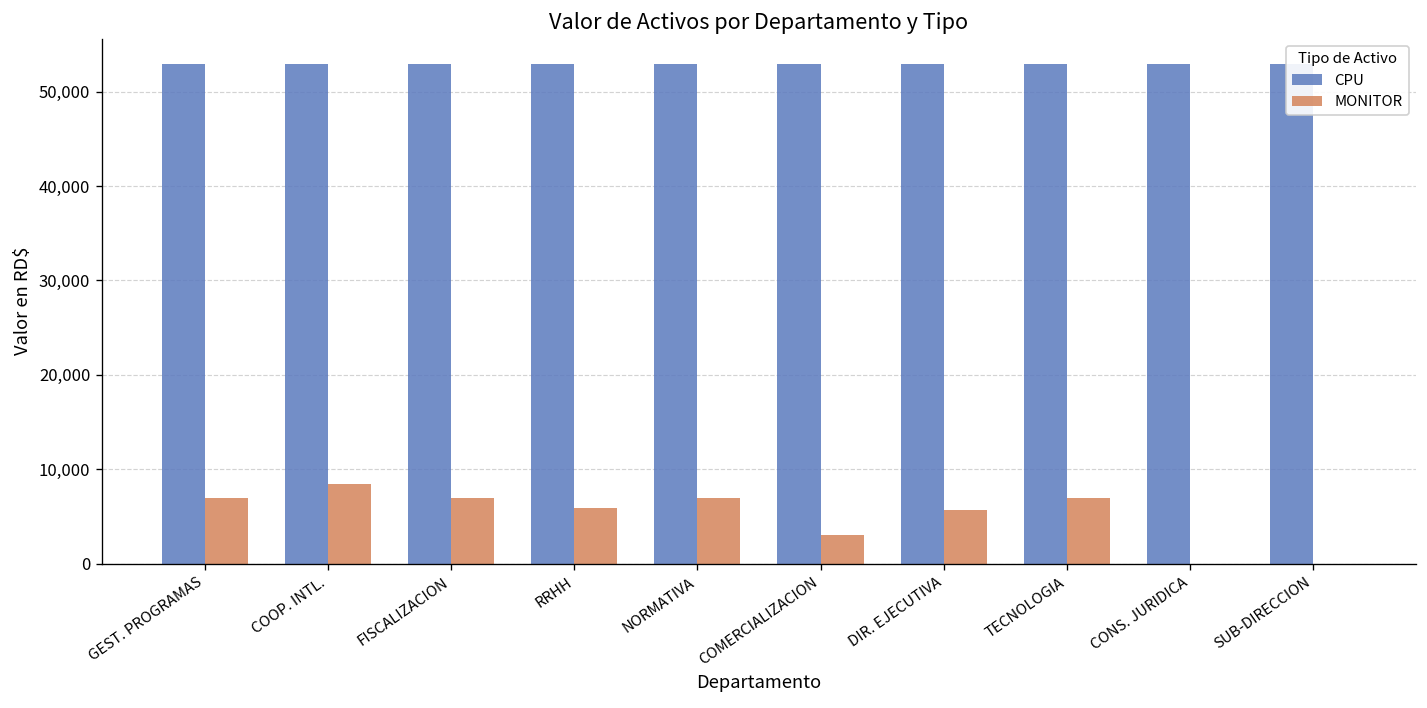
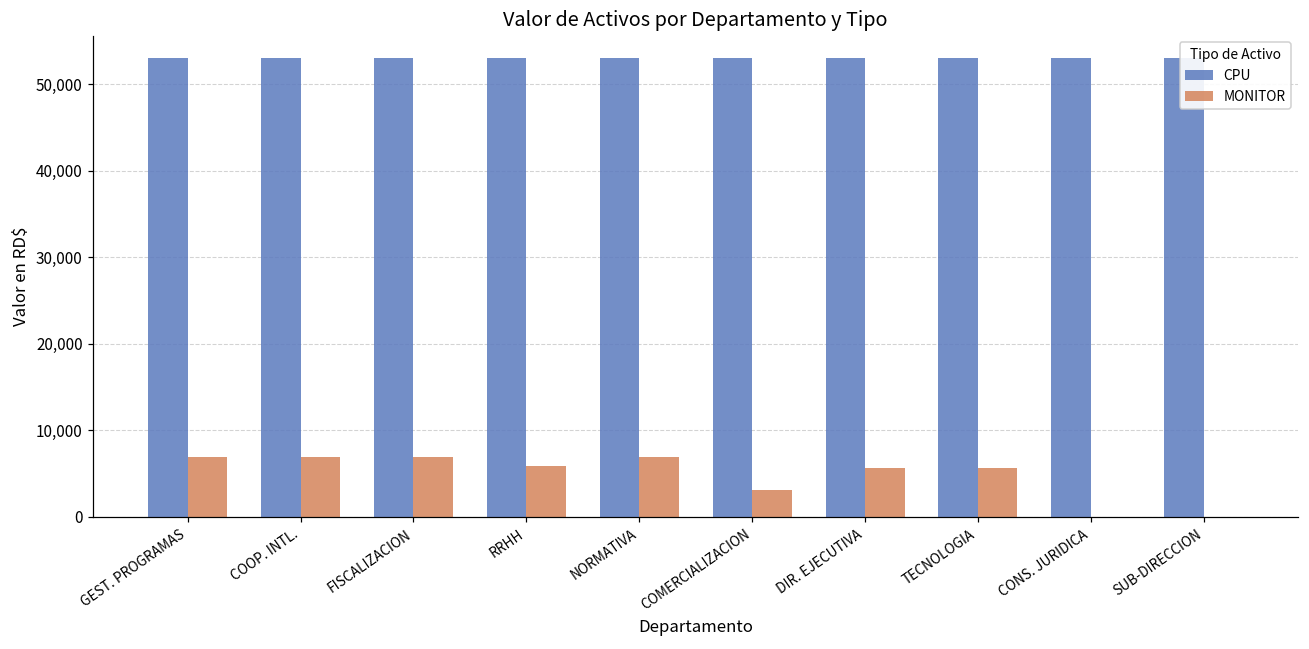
  {
    "CPU": {
      "GEST. PROGRAMAS": "53,000",
      "COOP. INTL.": "53,000",
      "FISCALIZACION": "53,000",
      "RRHH": "53,000",
      "NORMATIVA": "53,000",
      "COMERCIALIZACION": "53,000",
      "DIR. EJECUTIVA": "53,000",
      "TECNOLOGIA": "53,000",
      "CONS. JURIDICA": "53,000"
    },
    "MONITOR": {
      "GEST. PROGRAMAS": "7,000",
-     "COOP. INTL.": "8,000",
+     "COOP. INTL.": "7,000",
      "FISCALIZACION": "7,000",
      "RRHH": "6,000",
      "NORMATIVA": "7,000",
      "COMERCIALIZACION": "3,000",
      "DIR. EJECUTIVA": "6,000",
-     "TECNOLOGIA": "7,000",
+     "TECNOLOGIA": "6,000",
      "CONS. JURIDICA": "0",
      "SUB-DIRECCION": "0"
    }
  }
